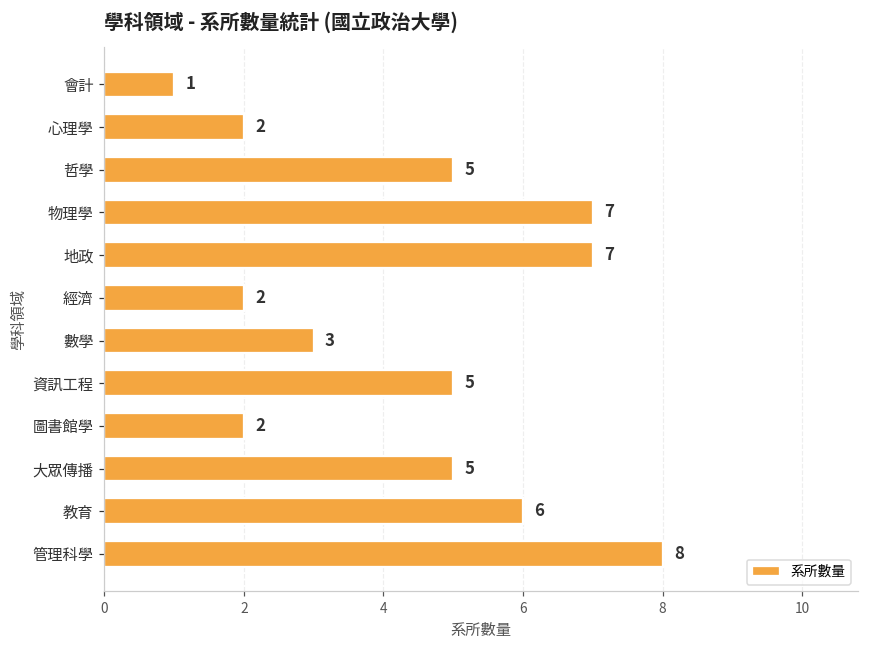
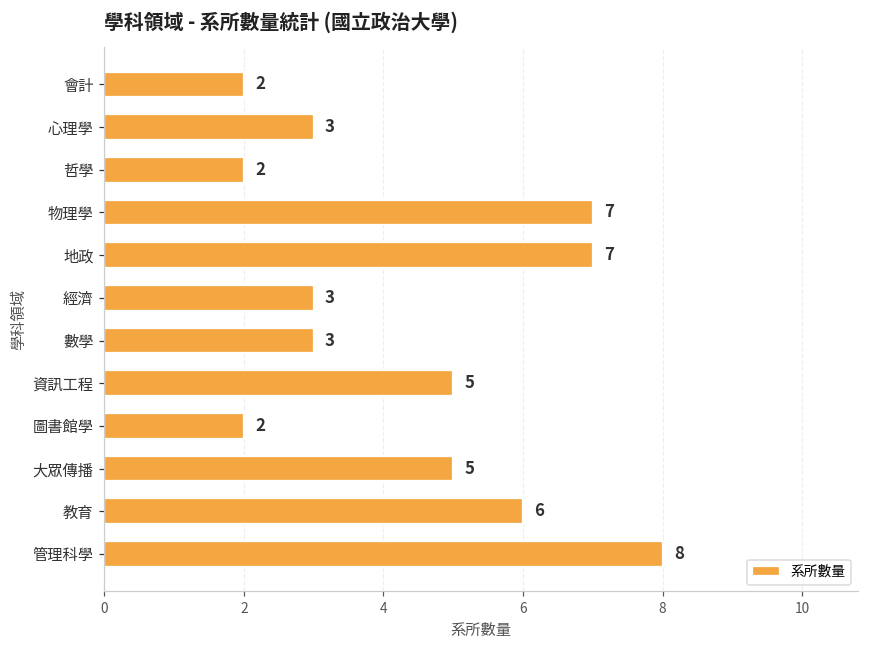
  {
-   "會計": 1,
-   "心理學": 2,
-   "哲學": 5,
+   "會計": 2,
+   "心理學": 3,
+   "哲學": 2,
    "物理學": 7,
    "地政": 7,
-   "經濟": 2,
+   "經濟": 3,
    "數學": 3,
    "資訊工程": 5,
    "圖書館學": 2,
    "大眾傳播": 5,
    "教育": 6,
    "管理科學": 8
  }
